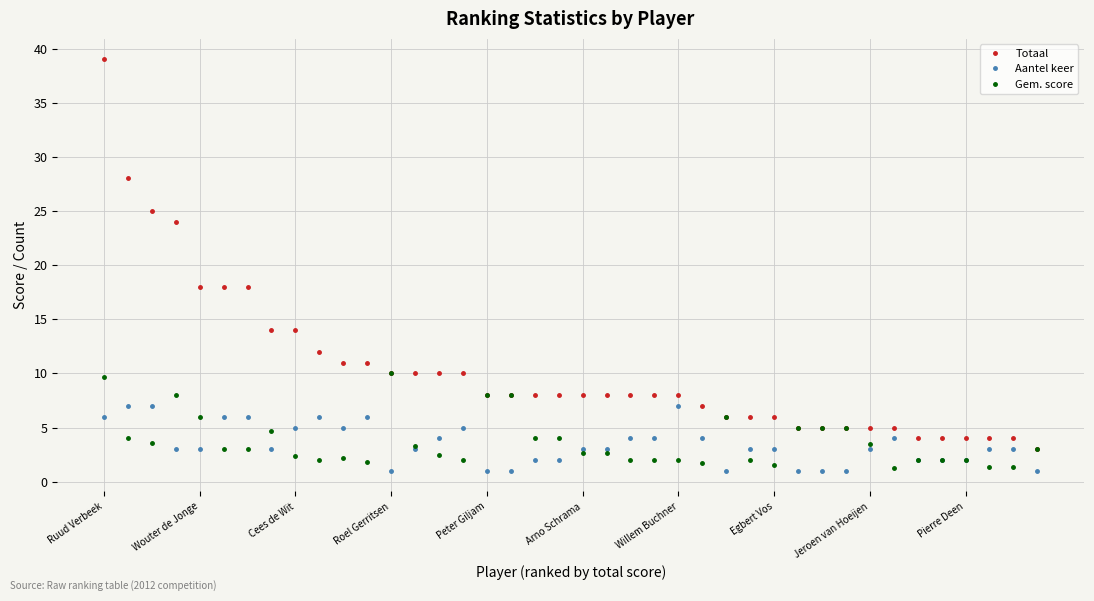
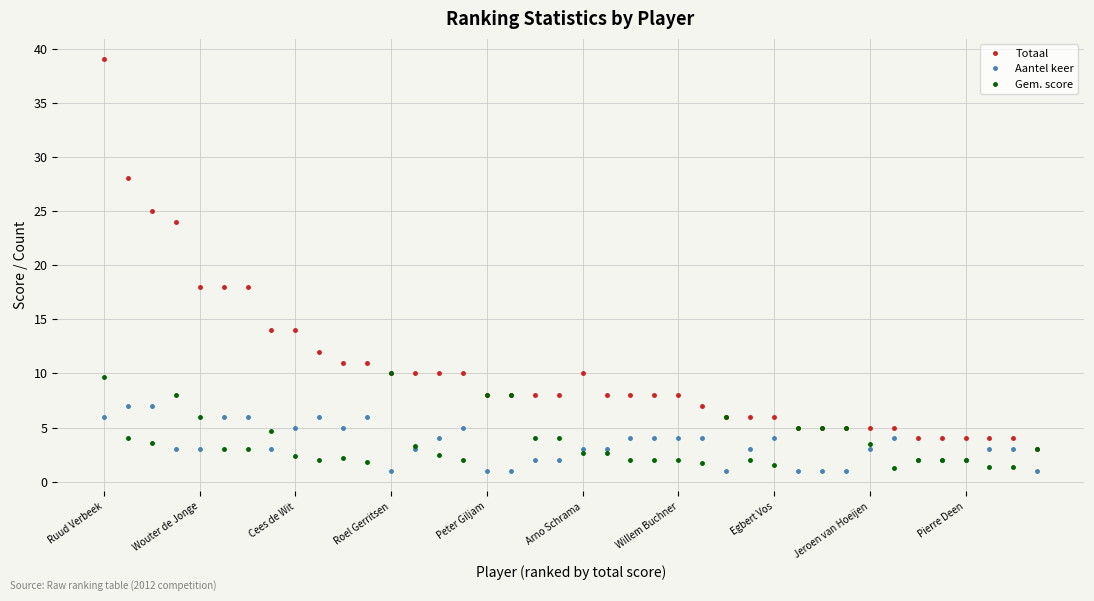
  {
    "Totaal": {
      "Ruud Verbeek": 39,
      "Wouter de Jonge": 18,
      "Cees de Wit": 14,
-     "Arno Schrama": 8,
+     "Arno Schrama": 10,
      "Willem Buchner": 8,
      "Egbert Vos": 6,
      "Jeroen van Hoeijen": 5,
      "Pierre Deen": 4
    },
    "Aantel keer": {
      "Ruud Verbeek": 6,
      "Wouter de Jonge": 3,
      "Cees de Wit": 5,
      "Roel Gerritsen": 1,
      "Peter Giljam": 1,
      "Arno Schrama": 3,
-     "Willem Buchner": 7,
-     "Egbert Vos": 3,
+     "Willem Buchner": 4,
+     "Egbert Vos": 4,
      "Jeroen van Hoeijen": 3
    },
    "Gem. score": {
      "Ruud Verbeek": 9.7,
      "Wouter de Jonge": 6,
      "Cees de Wit": 2.4,
      "Arno Schrama": 2.7,
      "Willem Buchner": 2,
      "Egbert Vos": 1.5,
      "Jeroen van Hoeijen": 3.5
    }
  }
